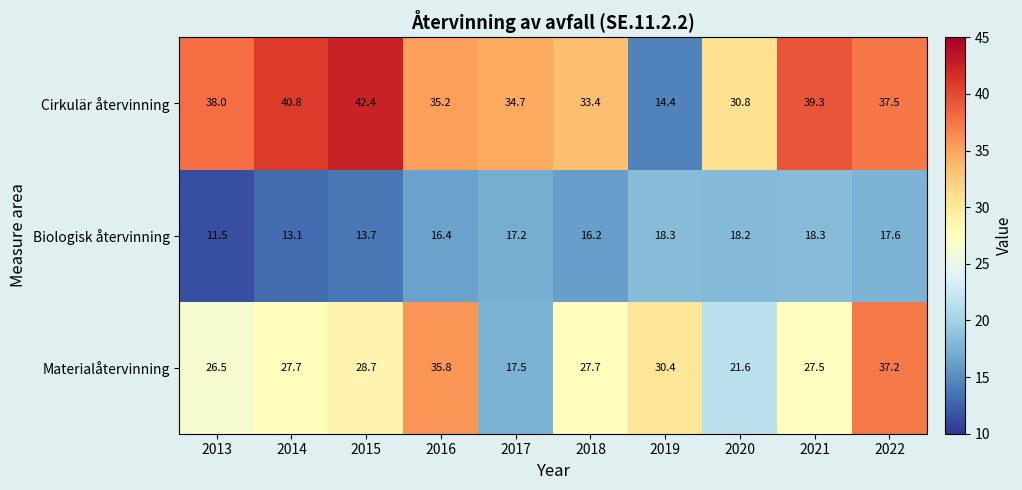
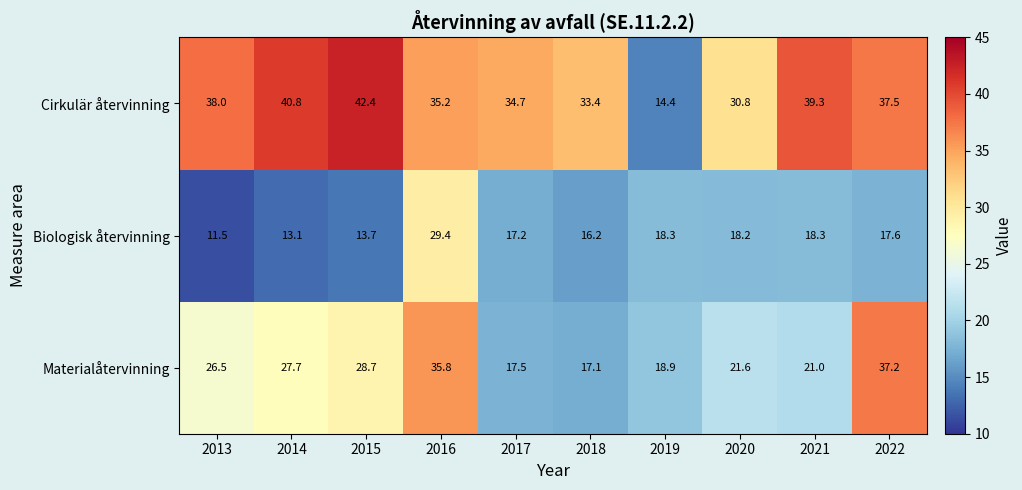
  {
    "Cirkulär återvinning": {
      "2013": 38.0,
      "2014": 40.8,
      "2015": 42.4,
      "2016": 35.2,
      "2017": 34.7,
      "2018": 33.4,
      "2019": 14.4,
      "2020": 30.8,
      "2021": 39.3,
      "2022": 37.5
    },
    "Biologisk återvinning": {
      "2013": 11.5,
      "2014": 13.1,
      "2015": 13.7,
-     "2016": 16.4,
+     "2016": 29.4,
      "2017": 17.2,
      "2018": 16.2,
      "2019": 18.3,
      "2020": 18.2,
      "2021": 18.3,
      "2022": 17.6
    },
    "Materialåtervinning": {
      "2013": 26.5,
      "2014": 27.7,
      "2015": 28.7,
      "2016": 35.8,
      "2017": 17.5,
-     "2018": 27.7,
-     "2019": 30.4,
+     "2018": 17.1,
+     "2019": 18.9,
      "2020": 21.6,
-     "2021": 27.5,
+     "2021": 21.0,
      "2022": 37.2
    }
  }
